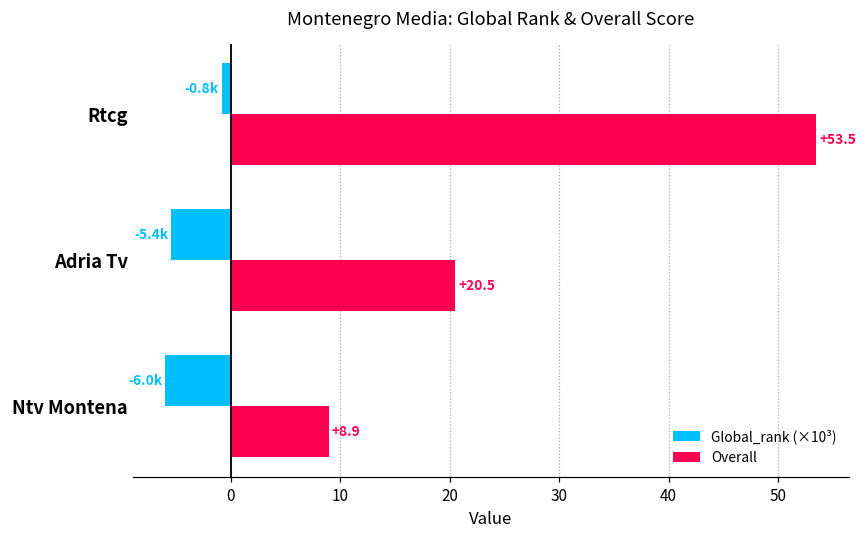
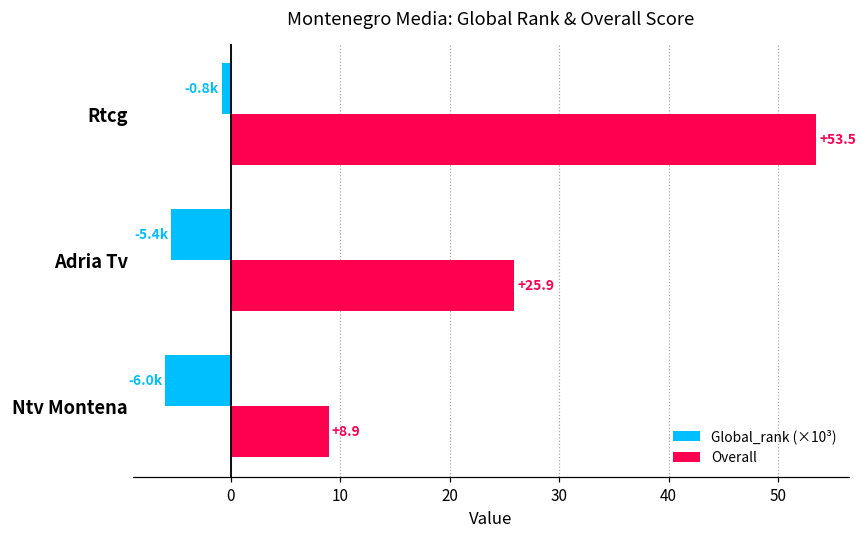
  {
    "Global_rank (×10³)": {
      "Rtcg": "-0.8k",
      "Adria Tv": "-5.4k",
      "Ntv Montena": "-6.0k"
    },
    "Overall": {
      "Rtcg": "+53.5",
-     "Adria Tv": "+20.5",
+     "Adria Tv": "+25.9",
      "Ntv Montena": "+8.9"
    }
  }
